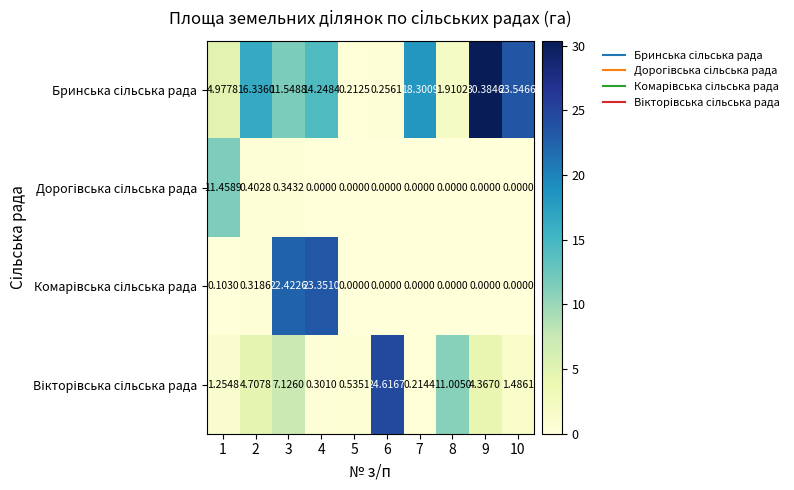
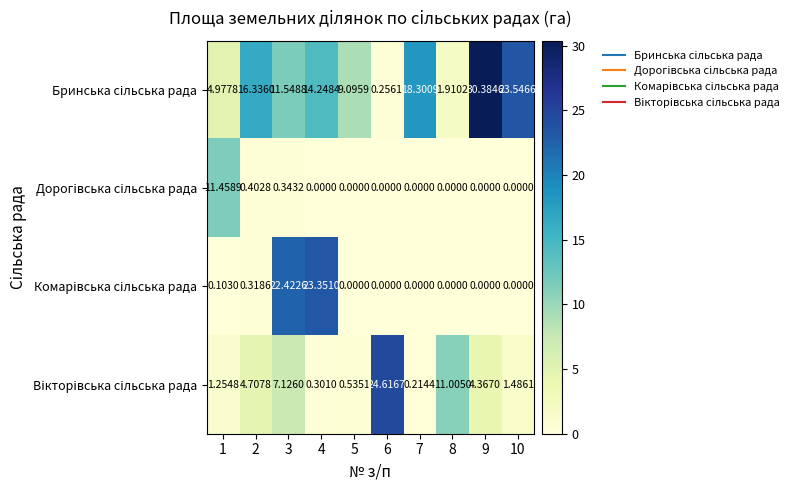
  {
    "Бринська сільська рада": {
      "1": 4.9778,
      "2": 16.3360,
      "3": 11.5488,
      "4": 14.2484,
-     "5": 0.2125,
+     "5": 9.0959,
      "6": 0.2561,
      "7": 18.3009,
      "8": 1.9102,
      "9": 30.3846,
      "10": 23.5466
    },
    "Дорогівська сільська рада": {
      "1": 11.4589,
      "2": 0.4028,
      "3": 0.3432,
      "4": 0.0000,
      "5": 0.0000,
      "6": 0.0000,
      "7": 0.0000,
      "8": 0.0000,
      "9": 0.0000,
      "10": 0.0000
    },
    "Комарівська сільська рада": {
      "1": 0.1030,
      "2": 0.3186,
      "3": 22.4226,
      "4": 23.3510,
      "5": 0.0000,
      "6": 0.0000,
      "7": 0.0000,
      "8": 0.0000,
      "9": 0.0000,
      "10": 0.0000
    },
    "Вікторівська сільська рада": {
      "1": 1.2548,
      "2": 4.7078,
      "3": 7.1260,
      "4": 0.3010,
      "5": 0.5351,
      "6": 24.6167,
      "7": 0.2144,
      "8": 11.0050,
      "9": 4.3670,
      "10": 1.4861
    }
  }
